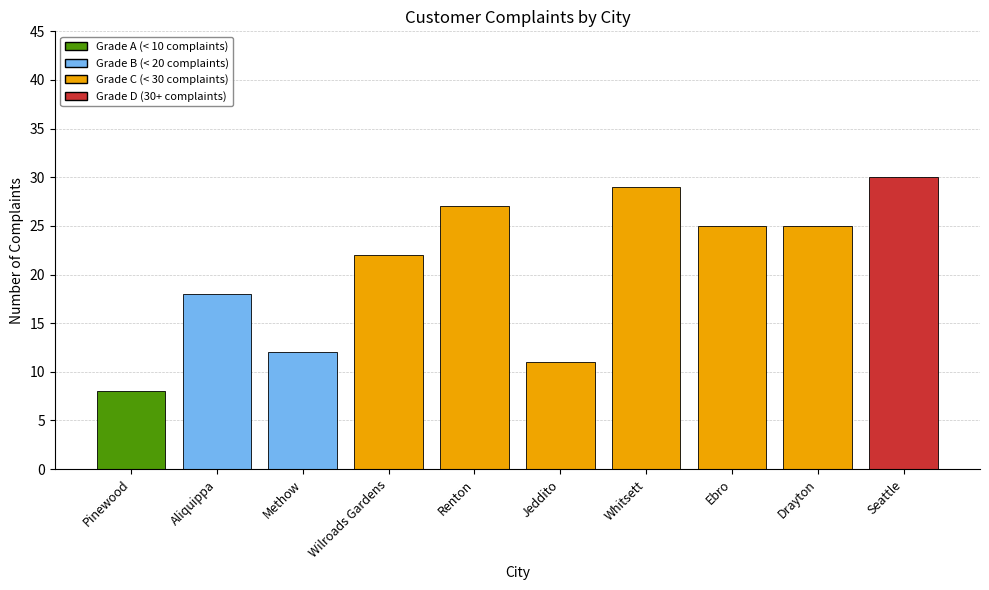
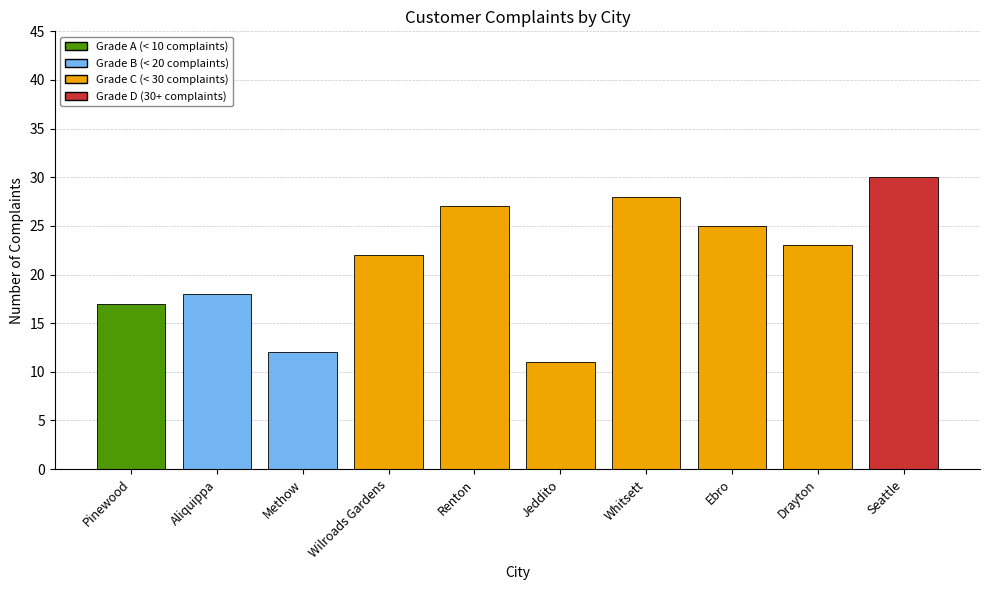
  {
-   "Pinewood": 8,
+   "Pinewood": 17,
    "Aliquippa": 18,
    "Methow": 12,
    "Wilroads Gardens": 22,
    "Renton": 27,
    "Jeddito": 11,
-   "Whitsett": 29,
+   "Whitsett": 28,
    "Ebro": 25,
-   "Drayton": 25,
+   "Drayton": 23,
    "Seattle": 30
  }
